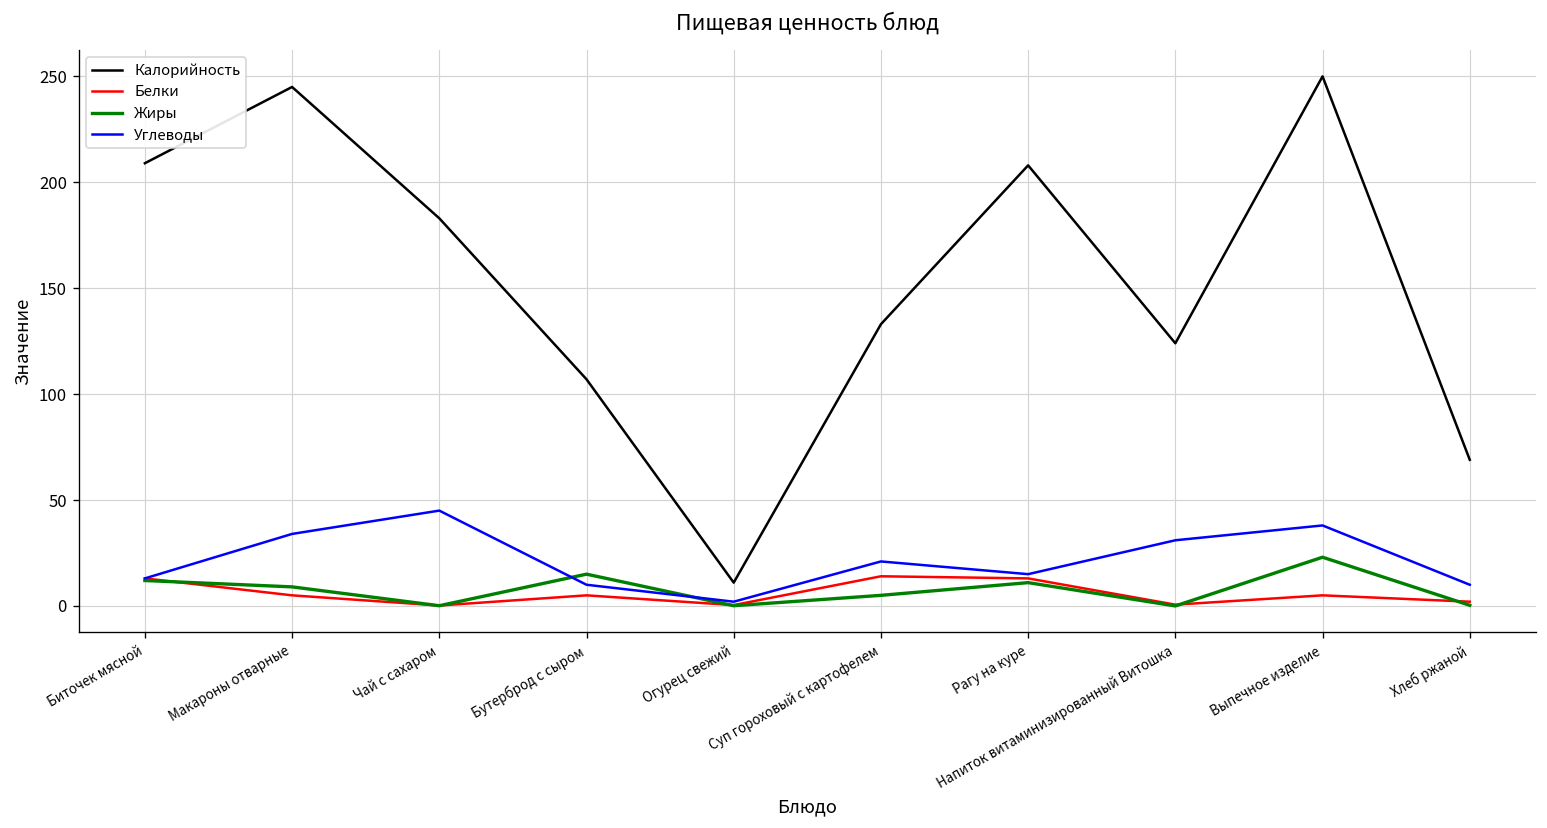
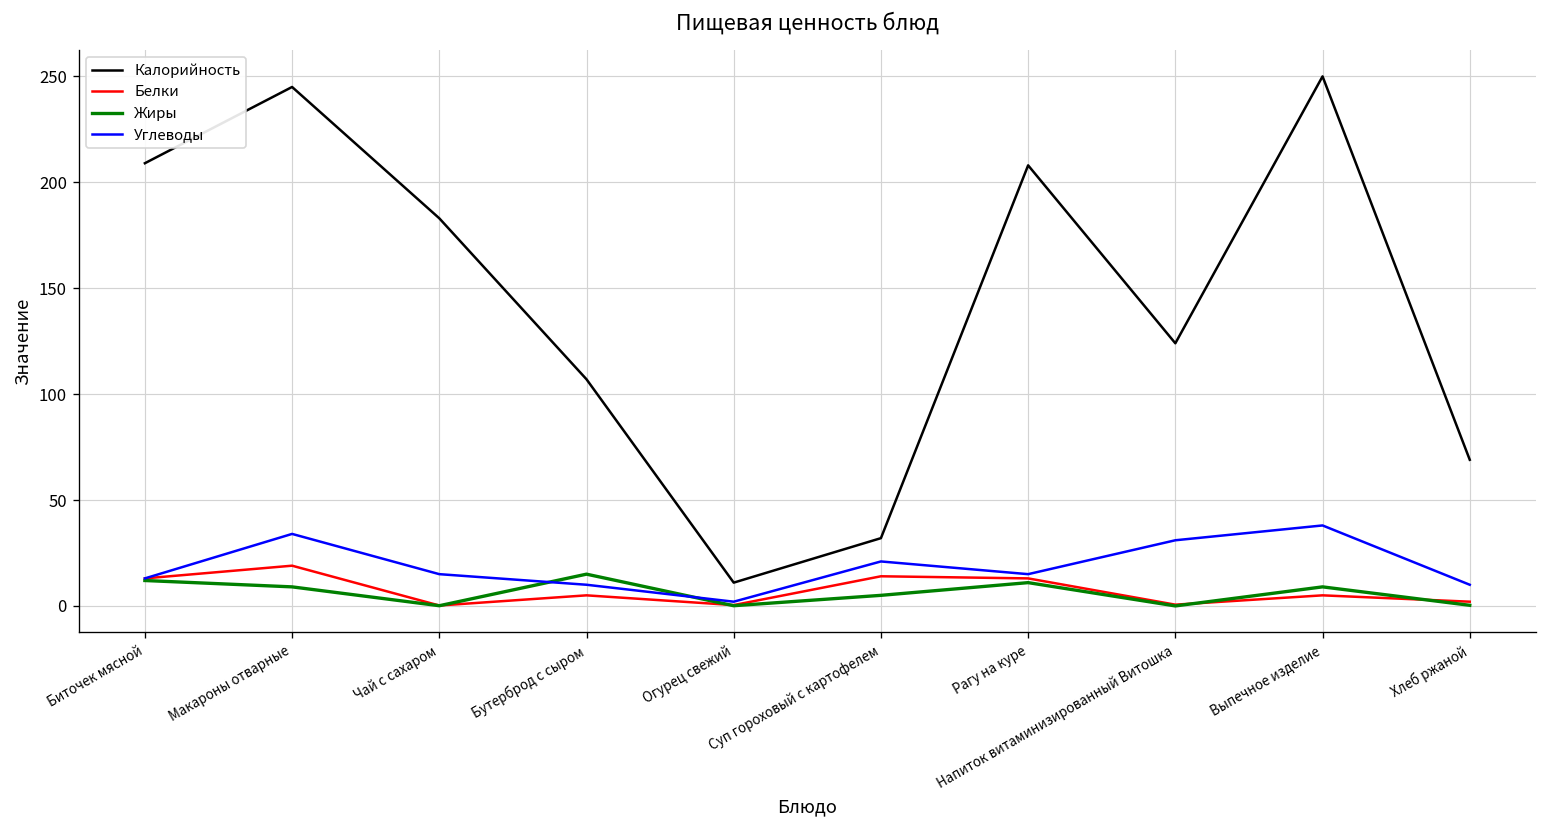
  {
    "Калорийность": {
      "Биточек мясной": 209,
      "Макароны отварные": 245,
      "Чай с сахаром": 183,
      "Бутерброд с сыром": 107,
      "Огурец свежий": 11,
-     "Суп гороховый с картофелем": 133,
+     "Суп гороховый с картофелем": 32,
      "Рагу на куре": 208,
      "Напиток витаминизированный Витошка": 124,
      "Выпечное изделие": 250,
      "Хлеб ржаной": 69
    },
    "Белки": {
-     "Макароны отварные": 5,
+     "Макароны отварные": 19,
      "Бутерброд с сыром": 5,
      "Суп гороховый с картофелем": 14,
      "Рагу на куре": 13,
      "Выпечное изделие": 5,
      "Хлеб ржаной": 2
    },
    "Жиры": {
      "Макароны отварные": 9,
      "Бутерброд с сыром": 15,
      "Суп гороховый с картофелем": 5,
      "Рагу на куре": 11,
-     "Выпечное изделие": 23,
+     "Выпечное изделие": 9,
      "Хлеб ржаной": 0
    },
    "Углеводы": {
      "Макароны отварные": 34,
-     "Чай с сахаром": 45,
+     "Чай с сахаром": 15,
      "Бутерброд с сыром": 10,
      "Огурец свежий": 2,
      "Суп гороховый с картофелем": 21,
      "Рагу на куре": 15,
      "Напиток витаминизированный Витошка": 31,
      "Выпечное изделие": 38,
      "Хлеб ржаной": 10
    }
  }
